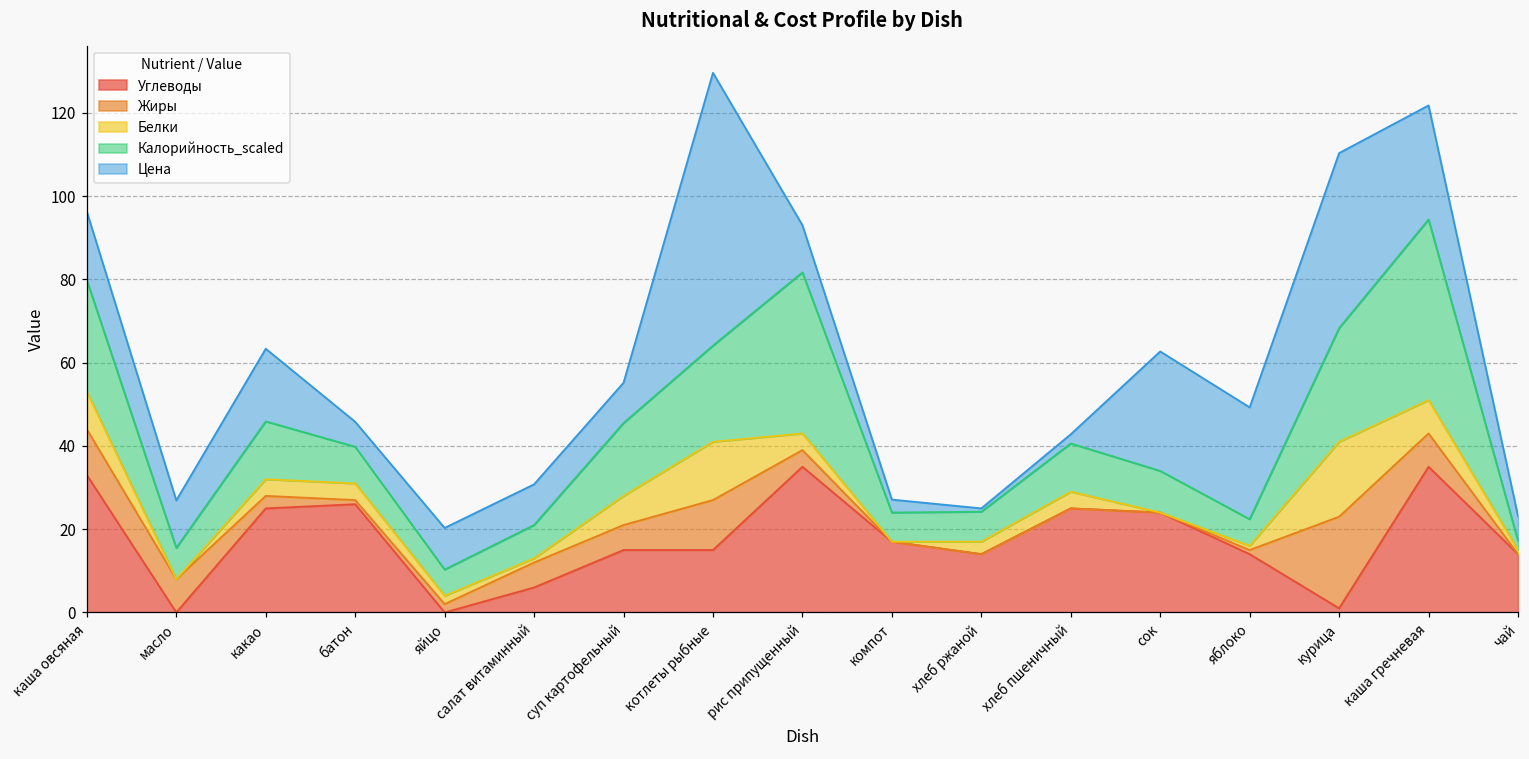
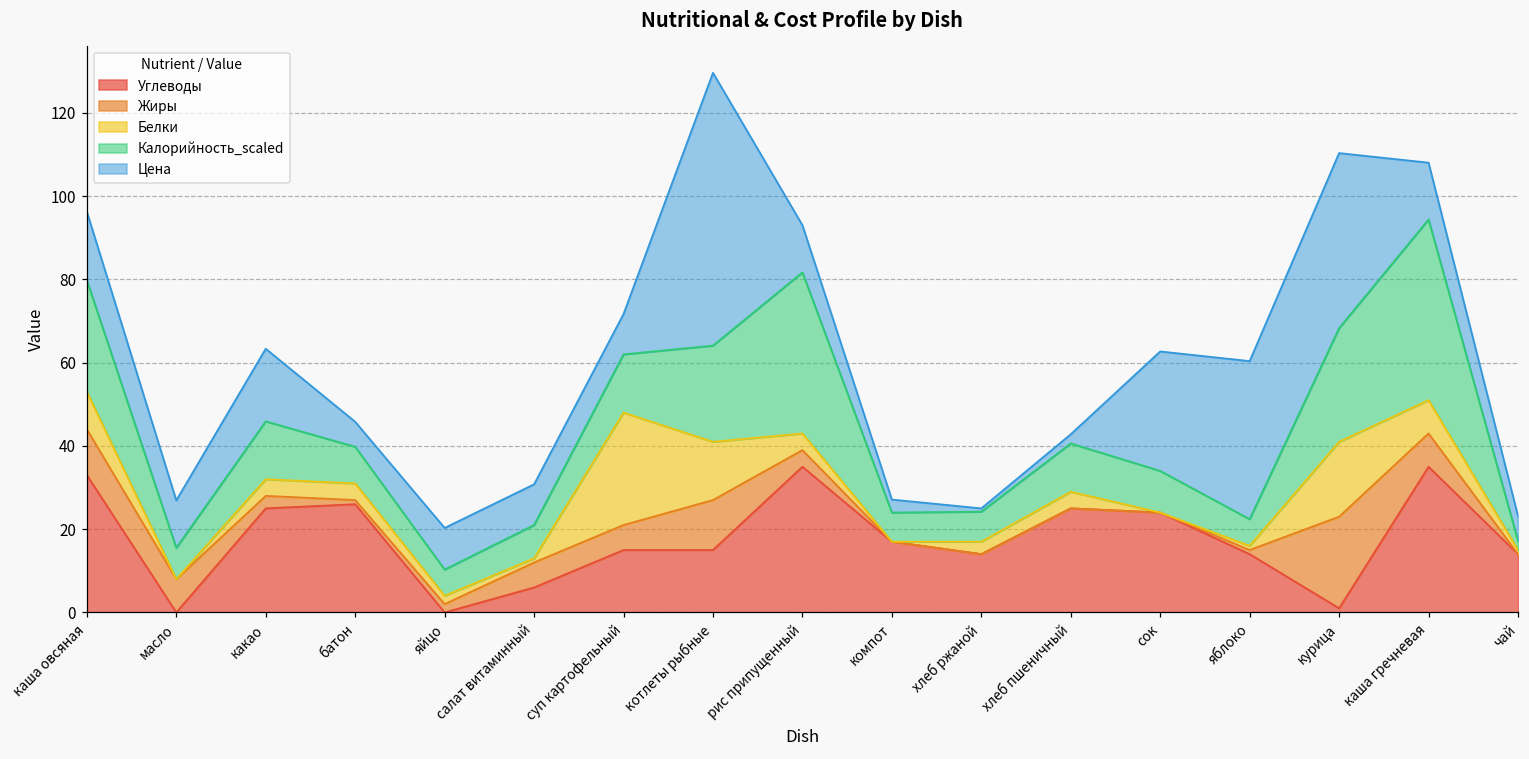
  {
    "Белки": {
      "каша овсяная": 9,
      "какао": 4,
      "батон": 4,
      "яйцо": 2,
      "салат витаминный": 1,
-     "суп картофельный": 7,
+     "суп картофельный": 27,
      "котлеты рыбные": 14,
      "рис припущенный": 4,
      "хлеб ржаной": 3,
      "хлеб пшеничный": 4,
      "яблоко": 1,
      "курица": 18,
      "каша гречневая": 8,
      "чай": 1
    },
    "Калорийность_scaled": {
      "каша овсяная": 27,
      "масло": 8,
      "какао": 14,
      "батон": 9,
      "яйцо": 6,
      "салат витаминный": 8,
-     "суп картофельный": 18,
+     "суп картофельный": 14,
      "котлеты рыбные": 23,
      "рис припущенный": 39,
      "компот": 7,
      "хлеб ржаной": 7,
      "хлеб пшеничный": 12,
      "сок": 10,
      "яблоко": 6,
      "курица": 27,
      "каша гречневая": 43,
      "чай": 2
    },
    "Цена": {
      "каша овсяная": 16,
      "масло": 11,
      "какао": 17,
      "батон": 6,
      "яйцо": 10,
      "салат витаминный": 10,
      "суп картофельный": 10,
      "котлеты рыбные": 66,
      "рис припущенный": 11,
      "компот": 3,
      "хлеб ржаной": 1,
      "хлеб пшеничный": 2,
      "сок": 29,
-     "яблоко": 27,
+     "яблоко": 38,
      "курица": 42,
-     "каша гречневая": 27,
+     "каша гречневая": 14,
      "чай": 6
    }
  }
